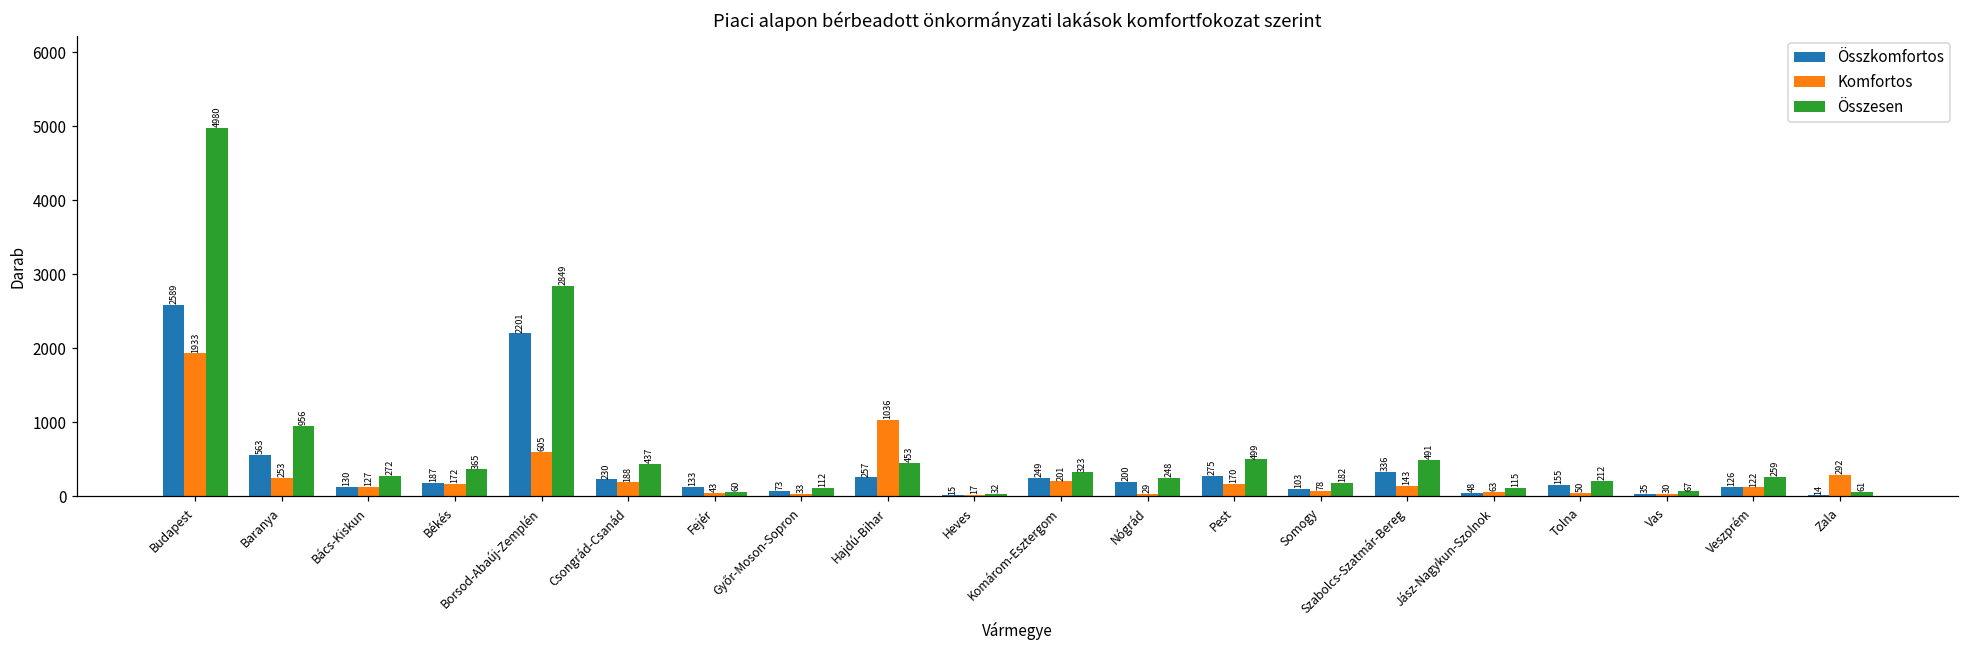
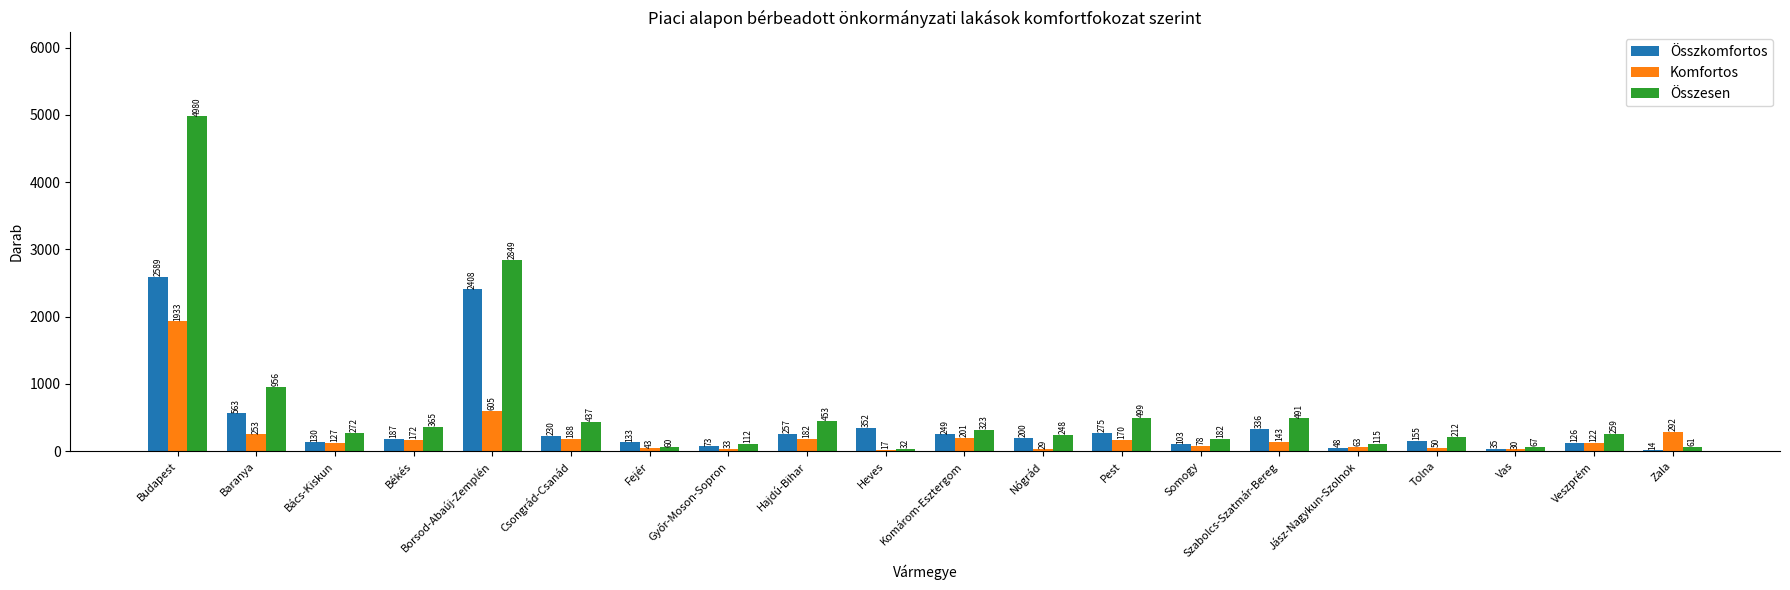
  {
    "Összkomfortos": {
      "Budapest": 2589,
      "Baranya": 563,
      "Bács-Kiskun": 130,
      "Békés": 187,
-     "Borsod-Abaúj-Zemplén": 2201,
+     "Borsod-Abaúj-Zemplén": 2408,
      "Csongrád-Csanád": 230,
      "Fejér": 133,
      "Győr-Moson-Sopron": 73,
      "Hajdú-Bihar": 257,
-     "Heves": 15,
+     "Heves": 352,
      "Komárom-Esztergom": 249,
      "Nógrád": 200,
      "Pest": 275,
      "Somogy": 103,
      "Szabolcs-Szatmár-Bereg": 336,
      "Jász-Nagykun-Szolnok": 48,
      "Tolna": 155,
      "Vas": 35,
      "Veszprém": 126,
      "Zala": 14
    },
    "Komfortos": {
      "Budapest": 1933,
      "Baranya": 253,
      "Bács-Kiskun": 127,
      "Békés": 172,
      "Borsod-Abaúj-Zemplén": 605,
      "Csongrád-Csanád": 188,
      "Fejér": 43,
      "Győr-Moson-Sopron": 33,
-     "Hajdú-Bihar": 1036,
+     "Hajdú-Bihar": 182,
      "Heves": 17,
      "Komárom-Esztergom": 201,
      "Nógrád": 29,
      "Pest": 170,
      "Somogy": 78,
      "Szabolcs-Szatmár-Bereg": 143,
      "Jász-Nagykun-Szolnok": 63,
      "Tolna": 50,
      "Vas": 30,
      "Veszprém": 122,
      "Zala": 292
    },
    "Összesen": {
      "Budapest": 4980,
      "Baranya": 956,
      "Bács-Kiskun": 272,
      "Békés": 365,
      "Borsod-Abaúj-Zemplén": 2849,
      "Csongrád-Csanád": 437,
      "Fejér": 60,
      "Győr-Moson-Sopron": 112,
      "Hajdú-Bihar": 453,
      "Heves": 32,
      "Komárom-Esztergom": 323,
      "Nógrád": 248,
      "Pest": 499,
      "Somogy": 182,
      "Szabolcs-Szatmár-Bereg": 491,
      "Jász-Nagykun-Szolnok": 115,
      "Tolna": 212,
      "Vas": 67,
      "Veszprém": 259,
      "Zala": 61
    }
  }
